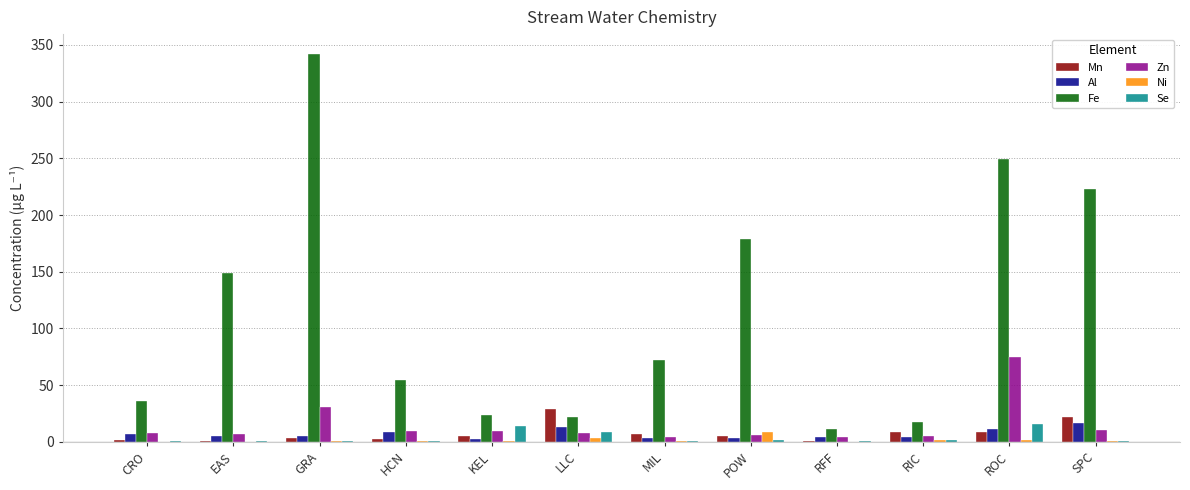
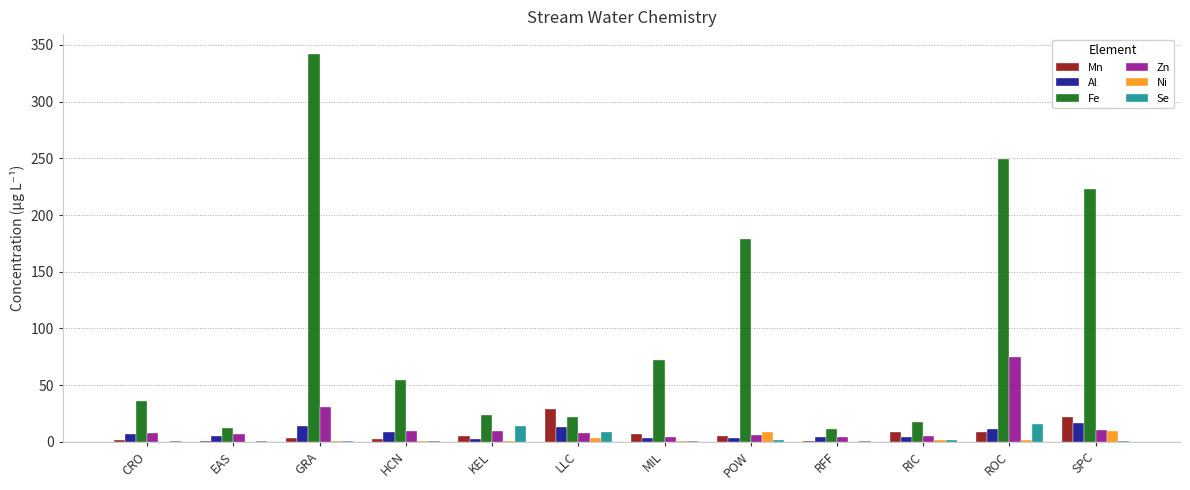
  {
    "Mn": {
      "GRA": 4,
      "HCN": 2,
      "KEL": 5,
      "LLC": 29,
      "MIL": 7,
      "POW": 5,
      "RIC": 9,
      "ROC": 8,
      "SPC": 22
    },
    "Al": {
      "CRO": 7,
      "EAS": 5,
-     "GRA": 5,
+     "GRA": 14,
      "HCN": 9,
      "KEL": 3,
      "LLC": 14,
      "MIL": 3,
      "POW": 4,
      "RFF": 4,
      "RIC": 5,
      "ROC": 12,
      "SPC": 16
    },
    "Fe": {
      "CRO": 36,
-     "EAS": 149,
+     "EAS": 12,
      "GRA": 342,
      "HCN": 54,
      "KEL": 24,
      "LLC": 22,
      "MIL": 72,
      "POW": 179,
      "RFF": 11,
      "RIC": 18,
      "ROC": 250,
      "SPC": 223
    },
    "Zn": {
      "CRO": 8,
      "EAS": 7,
      "GRA": 31,
      "HCN": 10,
      "KEL": 10,
      "LLC": 8,
      "MIL": 5,
      "POW": 7,
      "RFF": 5,
      "RIC": 5,
      "ROC": 75,
      "SPC": 11
    },
    "Ni": {
      "EAS": 0,
      "LLC": 3,
      "POW": 9,
-     "SPC": 1
+     "SPC": 9
    },
    "Se": {
      "KEL": 14,
      "LLC": 8,
      "ROC": 16
    }
  }
